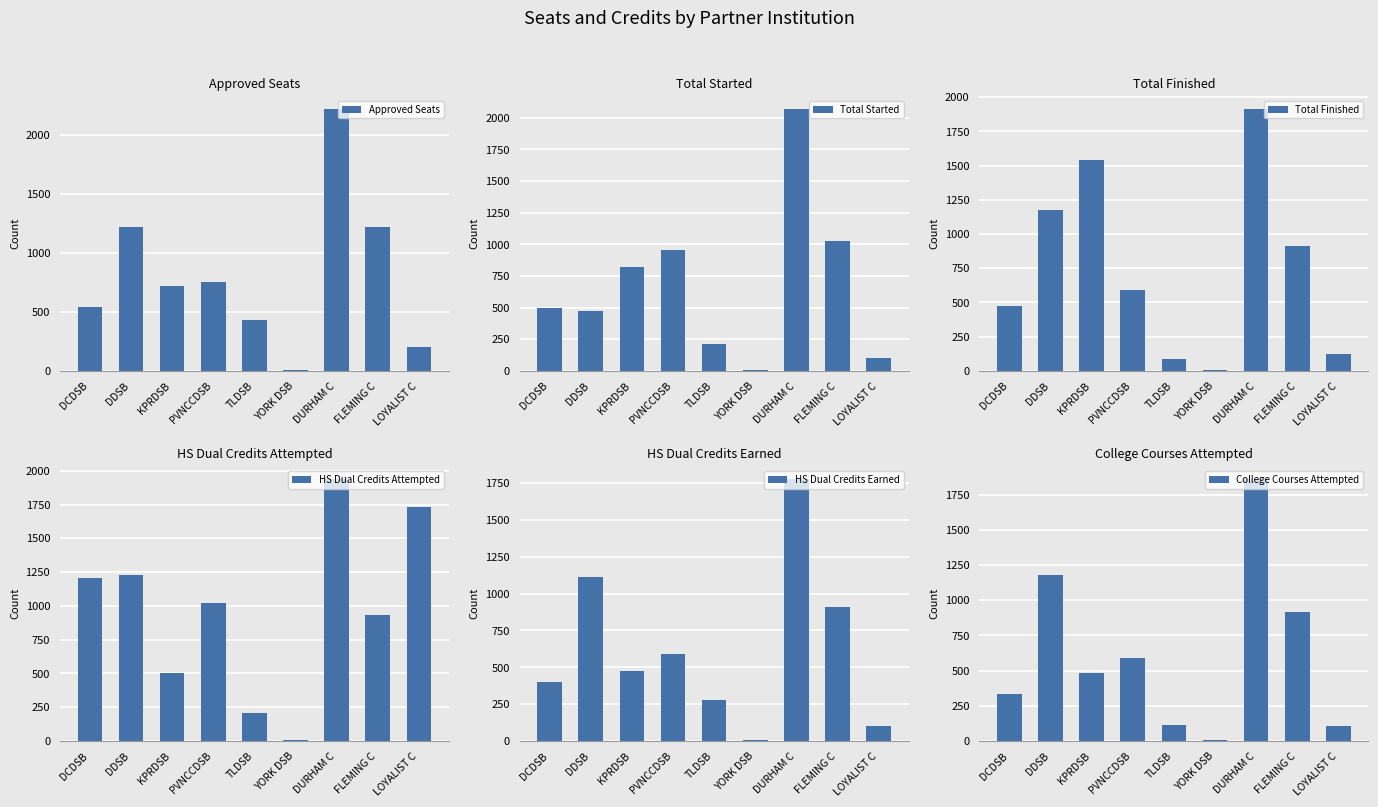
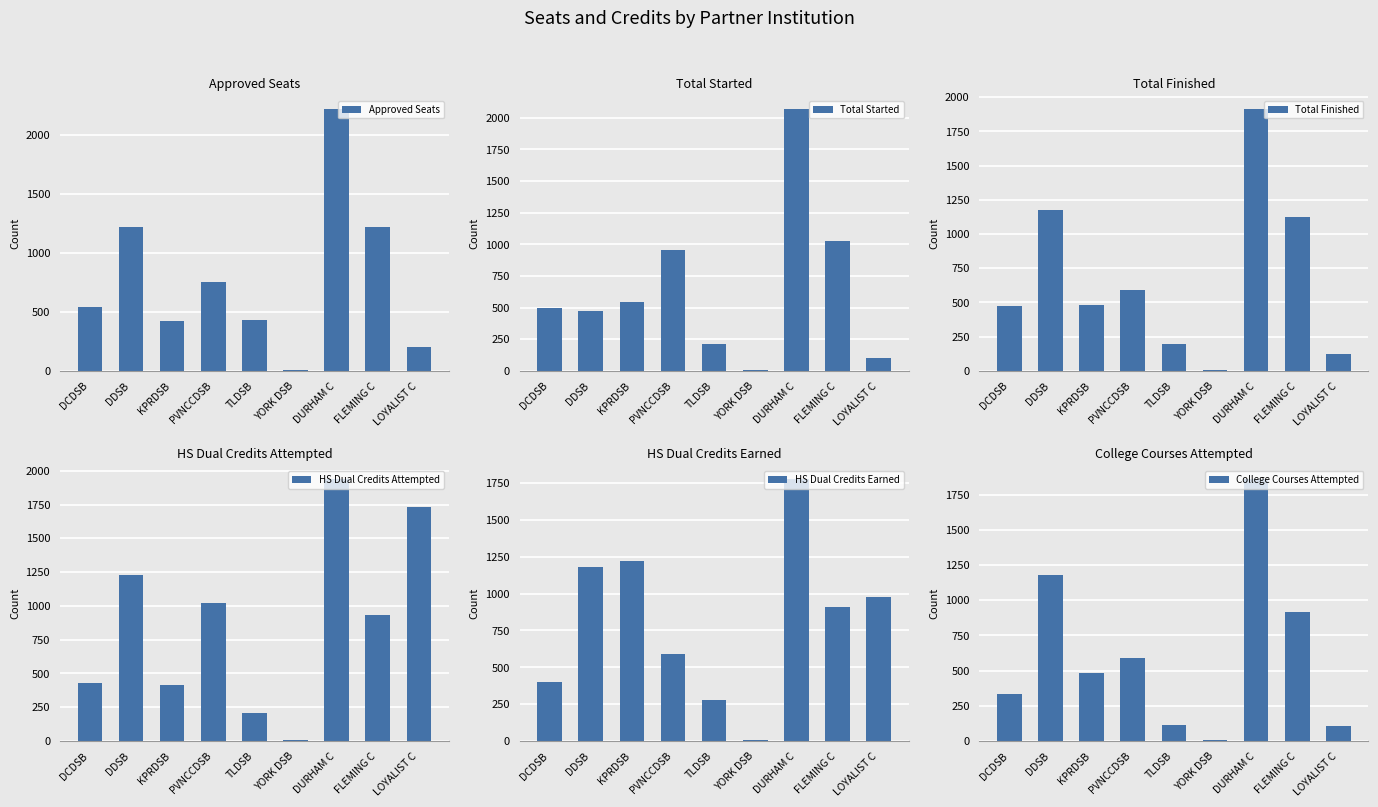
  {
    "Approved Seats": {
      "DCDSB": 540,
      "DDSB": 1220,
-     "KPRDSB": 720,
+     "KPRDSB": 420,
      "PVNCCDSB": 750,
      "TLDSB": 430,
      "DURHAM C": 2220,
      "FLEMING C": 1220,
      "LOYALIST C": 210
    },
    "Total Started": {
      "DCDSB": 500,
      "DDSB": 480,
-     "KPRDSB": 820,
+     "KPRDSB": 550,
      "PVNCCDSB": 950,
      "TLDSB": 210,
      "DURHAM C": 2070,
      "FLEMING C": 1030,
      "LOYALIST C": 100
    },
    "Total Finished": {
      "DCDSB": 470,
      "DDSB": 1180,
-     "KPRDSB": 1540,
+     "KPRDSB": 480,
      "PVNCCDSB": 590,
-     "TLDSB": 90,
+     "TLDSB": 200,
      "DURHAM C": 1910,
-     "FLEMING C": 920,
+     "FLEMING C": 1120,
      "LOYALIST C": 120
    },
    "HS Dual Credits Attempted": {
-     "DCDSB": 1210,
+     "DCDSB": 430,
      "DDSB": 1230,
-     "KPRDSB": 500,
+     "KPRDSB": 420,
      "PVNCCDSB": 1020,
      "TLDSB": 210,
      "FLEMING C": 930,
      "LOYALIST C": 1740
    },
    "HS Dual Credits Earned": {
      "DCDSB": 400,
-     "DDSB": 1120,
-     "KPRDSB": 480,
+     "DDSB": 1180,
+     "KPRDSB": 1220,
      "PVNCCDSB": 590,
      "TLDSB": 280,
      "FLEMING C": 910,
-     "LOYALIST C": 100
+     "LOYALIST C": 970
    },
    "College Courses Attempted": {
      "DCDSB": 330,
      "DDSB": 1180,
      "KPRDSB": 480,
      "PVNCCDSB": 590,
      "TLDSB": 120,
      "FLEMING C": 920,
      "LOYALIST C": 100
    }
  }
